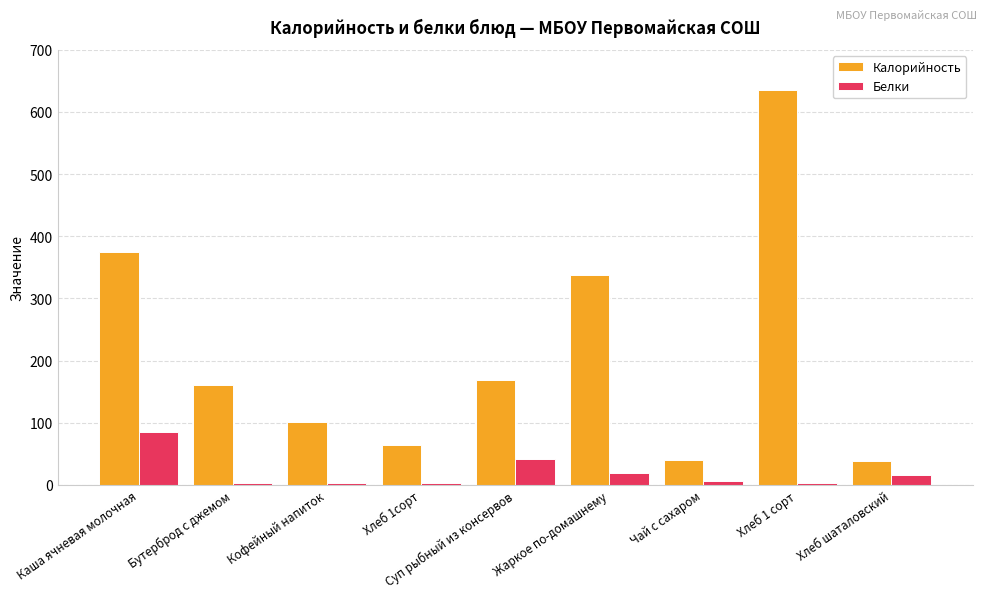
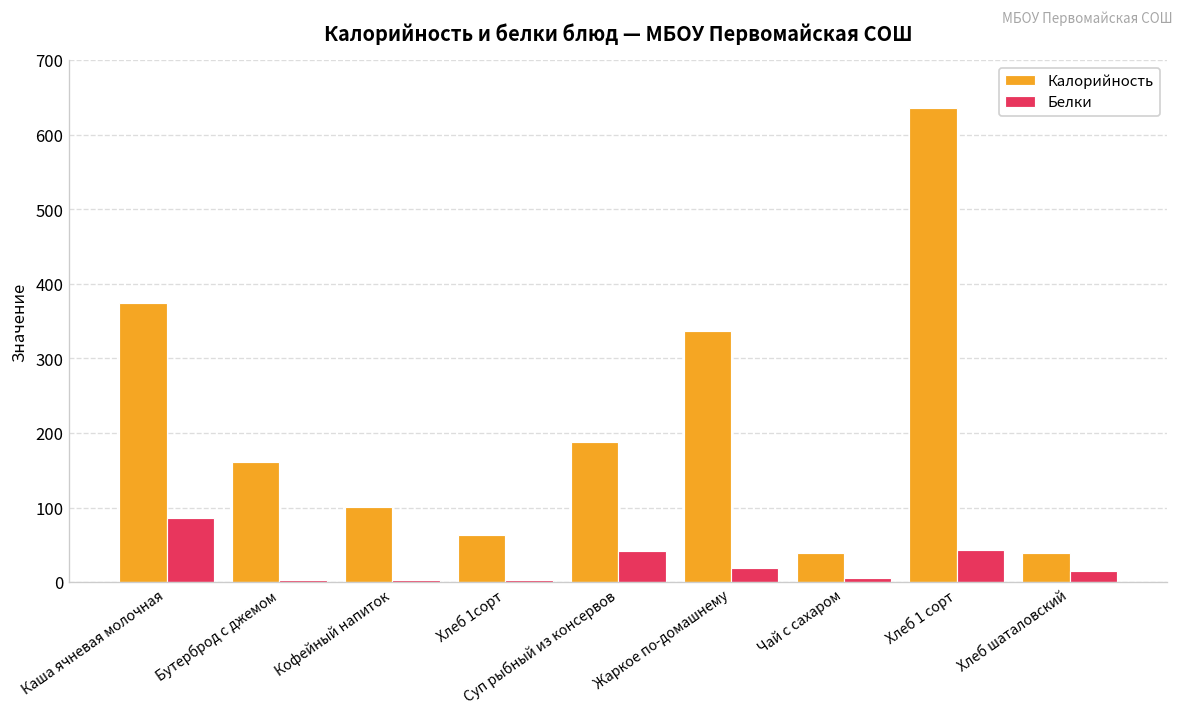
  {
    "Калорийность": {
      "Каша ячневая молочная": 380,
      "Бутерброд с джемом": 160,
      "Кофейный напиток": 100,
      "Хлеб 1сорт": 60,
-     "Суп рыбный из консервов": 170,
+     "Суп рыбный из консервов": 190,
      "Жаркое по-домашнему": 340,
      "Чай с сахаром": 40,
      "Хлеб 1 сорт": 640,
      "Хлеб шаталовский": 40
    },
    "Белки": {
      "Каша ячневая молочная": 90,
      "Суп рыбный из консервов": 40,
      "Жаркое по-домашнему": 20,
      "Чай с сахаром": 10,
-     "Хлеб 1 сорт": 0,
+     "Хлеб 1 сорт": 40,
      "Хлеб шаталовский": 20
    }
  }
